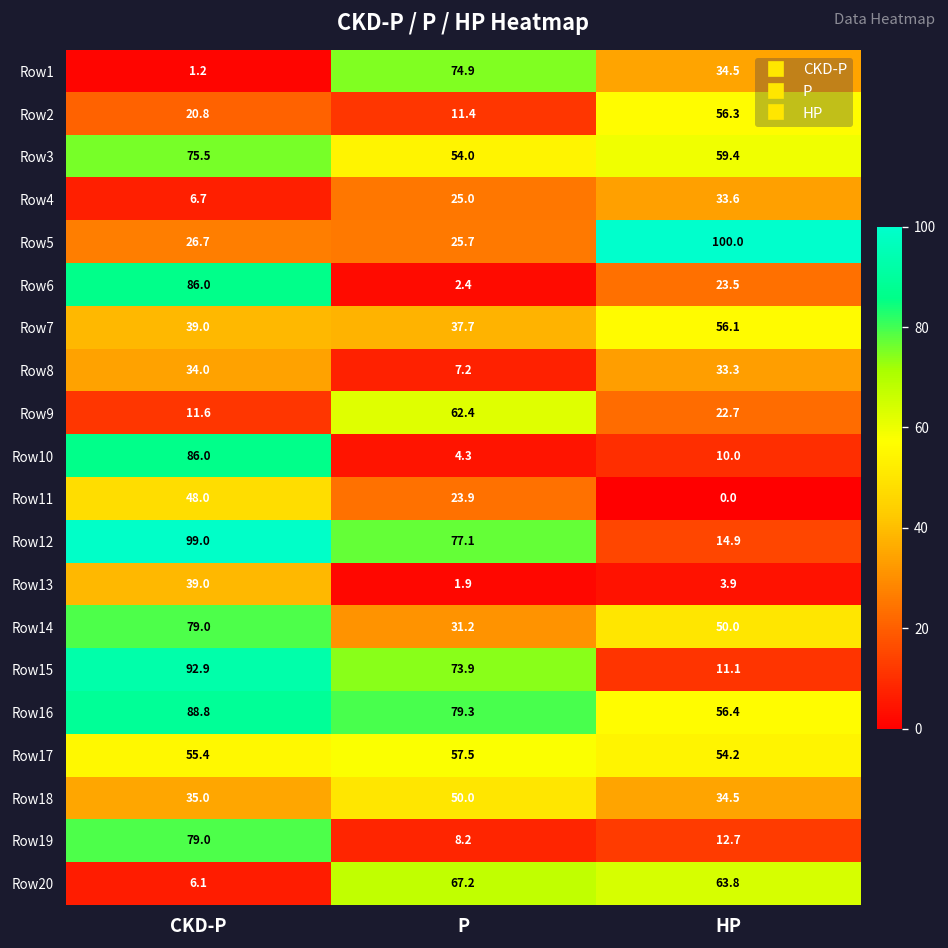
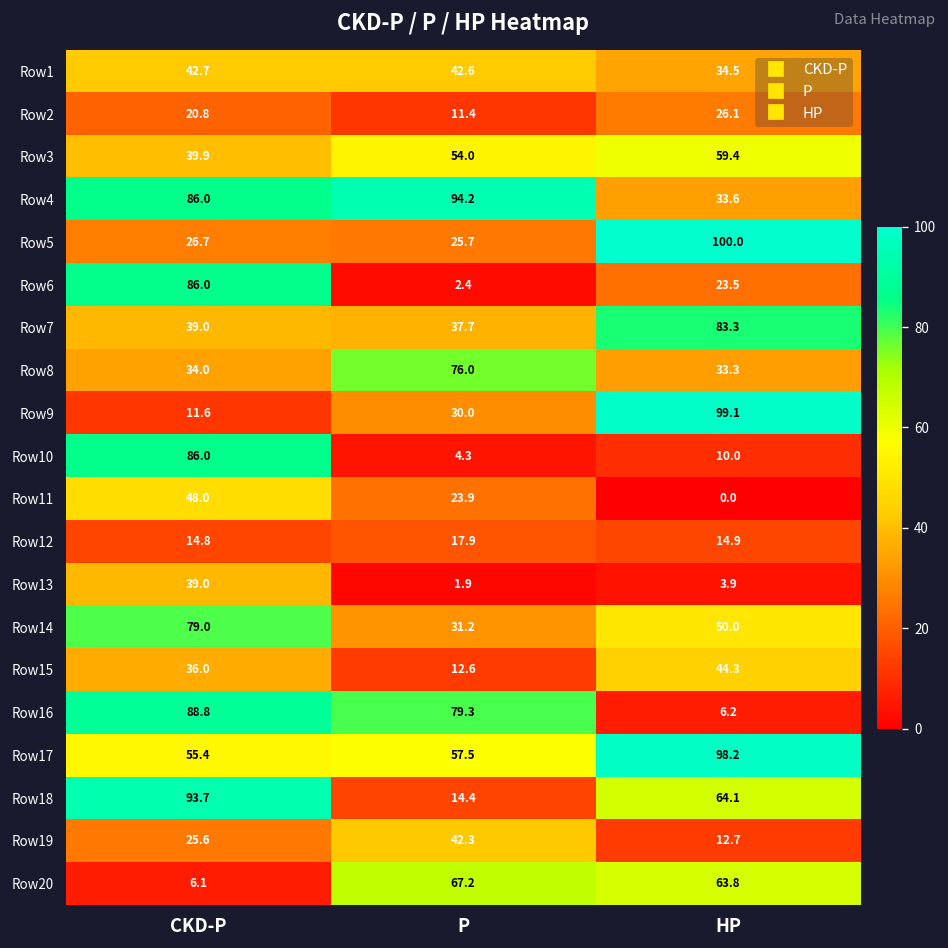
  {
    "Row1": {
-     "CKD-P": 1.2,
-     "P": 74.9,
+     "CKD-P": 42.7,
+     "P": 42.6,
      "HP": 34.5
    },
    "Row2": {
      "CKD-P": 20.8,
      "P": 11.4,
-     "HP": 56.3
+     "HP": 26.1
    },
    "Row3": {
-     "CKD-P": 75.5,
+     "CKD-P": 39.9,
      "P": 54.0,
      "HP": 59.4
    },
    "Row4": {
-     "CKD-P": 6.7,
-     "P": 25.0,
+     "CKD-P": 86.0,
+     "P": 94.2,
      "HP": 33.6
    },
    "Row5": {
      "CKD-P": 26.7,
      "P": 25.7,
      "HP": 100.0
    },
    "Row6": {
      "CKD-P": 86.0,
      "P": 2.4,
      "HP": 23.5
    },
    "Row7": {
      "CKD-P": 39.0,
      "P": 37.7,
-     "HP": 56.1
+     "HP": 83.3
    },
    "Row8": {
      "CKD-P": 34.0,
-     "P": 7.2,
+     "P": 76.0,
      "HP": 33.3
    },
    "Row9": {
      "CKD-P": 11.6,
-     "P": 62.4,
-     "HP": 22.7
+     "P": 30.0,
+     "HP": 99.1
    },
    "Row10": {
      "CKD-P": 86.0,
      "P": 4.3,
      "HP": 10.0
    },
    "Row11": {
      "CKD-P": 48.0,
      "P": 23.9,
      "HP": 0.0
    },
    "Row12": {
-     "CKD-P": 99.0,
-     "P": 77.1,
+     "CKD-P": 14.8,
+     "P": 17.9,
      "HP": 14.9
    },
    "Row13": {
      "CKD-P": 39.0,
      "P": 1.9,
      "HP": 3.9
    },
    "Row14": {
      "CKD-P": 79.0,
      "P": 31.2,
      "HP": 50.0
    },
    "Row15": {
-     "CKD-P": 92.9,
-     "P": 73.9,
-     "HP": 11.1
+     "CKD-P": 36.0,
+     "P": 12.6,
+     "HP": 44.3
    },
    "Row16": {
      "CKD-P": 88.8,
      "P": 79.3,
-     "HP": 56.4
+     "HP": 6.2
    },
    "Row17": {
      "CKD-P": 55.4,
      "P": 57.5,
-     "HP": 54.2
+     "HP": 98.2
    },
    "Row18": {
-     "CKD-P": 35.0,
-     "P": 50.0,
-     "HP": 34.5
+     "CKD-P": 93.7,
+     "P": 14.4,
+     "HP": 64.1
    },
    "Row19": {
-     "CKD-P": 79.0,
-     "P": 8.2,
+     "CKD-P": 25.6,
+     "P": 42.3,
      "HP": 12.7
    },
    "Row20": {
      "CKD-P": 6.1,
      "P": 67.2,
      "HP": 63.8
    }
  }
